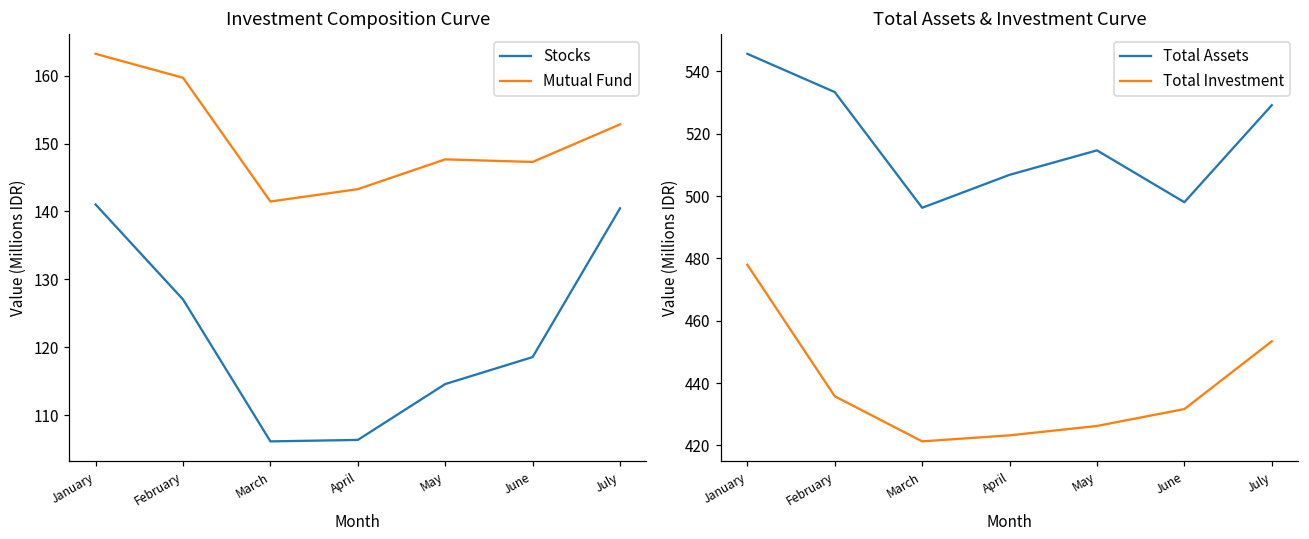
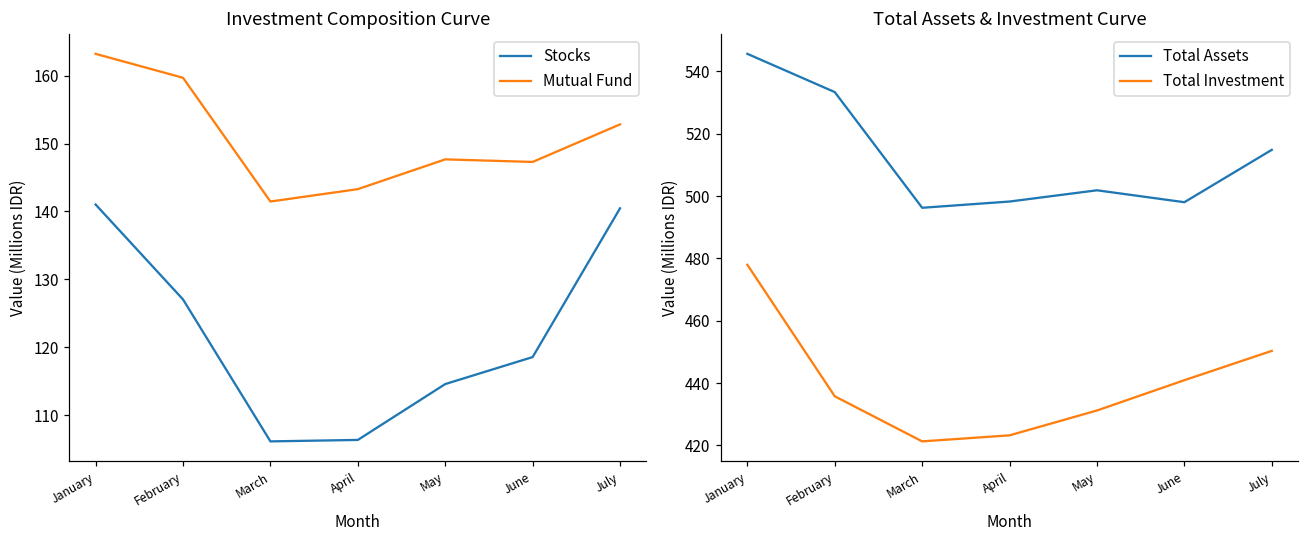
  {
    "Investment Composition Curve": {
      "Stocks": {
        "January": 141,
        "February": 127,
        "March": 106,
        "April": 106,
        "May": 115,
        "June": 119,
        "July": 140
      },
      "Mutual Fund": {
        "January": 163,
        "February": 160,
        "March": 141,
        "April": 143,
        "May": 148,
        "June": 147,
        "July": 153
      }
    },
    "Total Assets & Investment Curve": {
      "Total Assets": {
        "January": 546,
        "February": 533,
        "March": 496,
-       "April": 507,
-       "May": 515,
+       "April": 498,
+       "May": 502,
        "June": 498,
-       "July": 529
+       "July": 515
      },
      "Total Investment": {
        "January": 478,
        "February": 436,
        "March": 421,
        "April": 423,
-       "May": 426,
-       "June": 432,
-       "July": 453
+       "May": 431,
+       "June": 441,
+       "July": 450
      }
    }
  }
